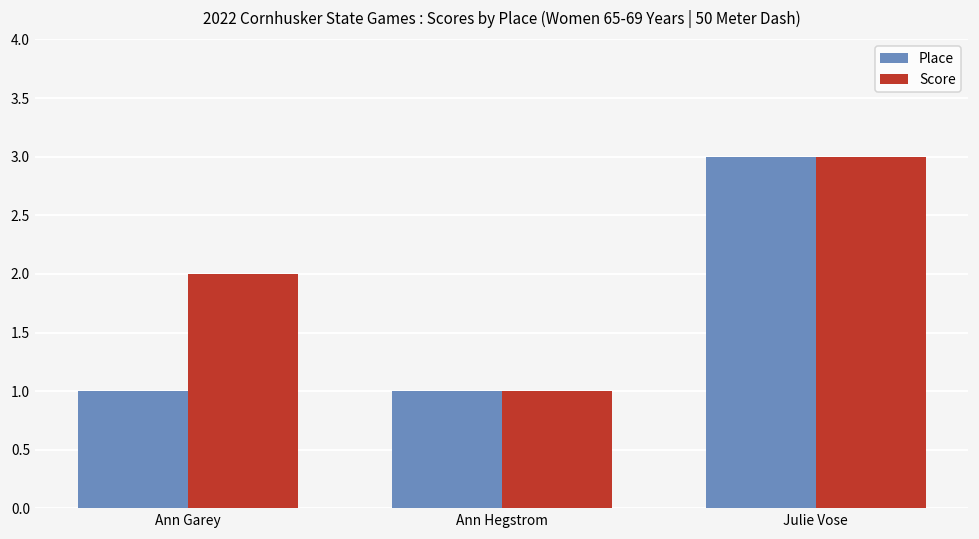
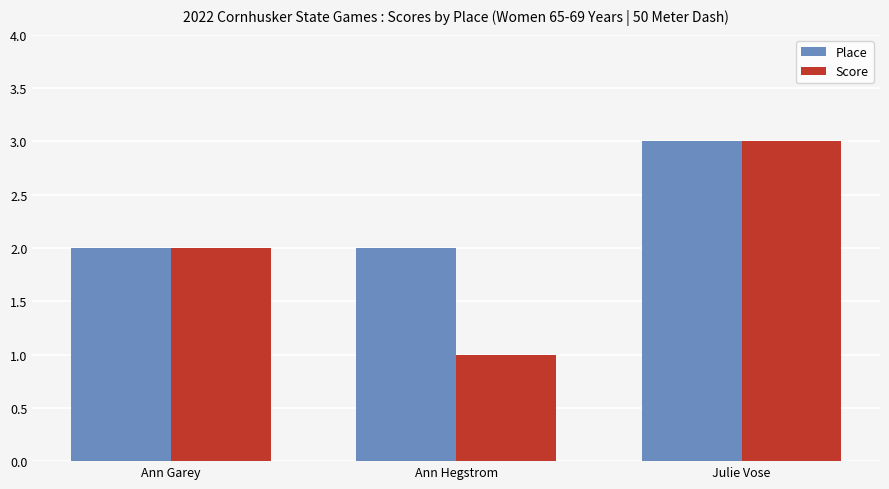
  {
    "Place": {
-     "Ann Garey": 1,
-     "Ann Hegstrom": 1,
+     "Ann Garey": 2,
+     "Ann Hegstrom": 2,
      "Julie Vose": 3
    },
    "Score": {
      "Ann Garey": 2,
      "Ann Hegstrom": 1,
      "Julie Vose": 3
    }
  }
